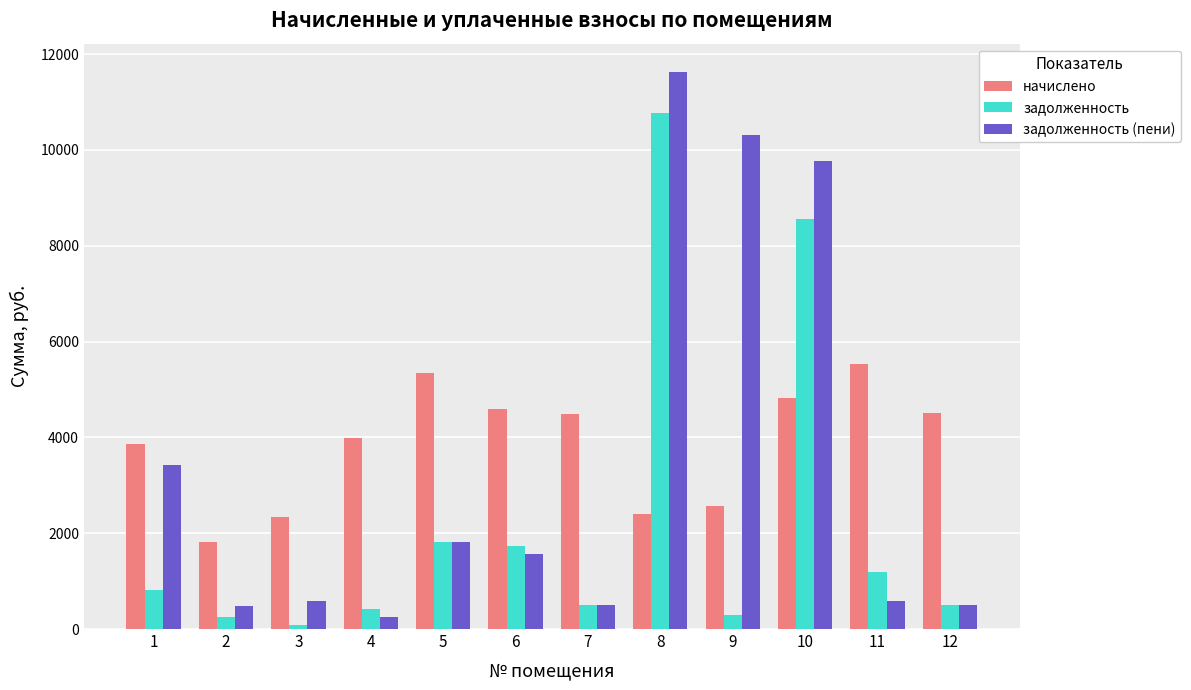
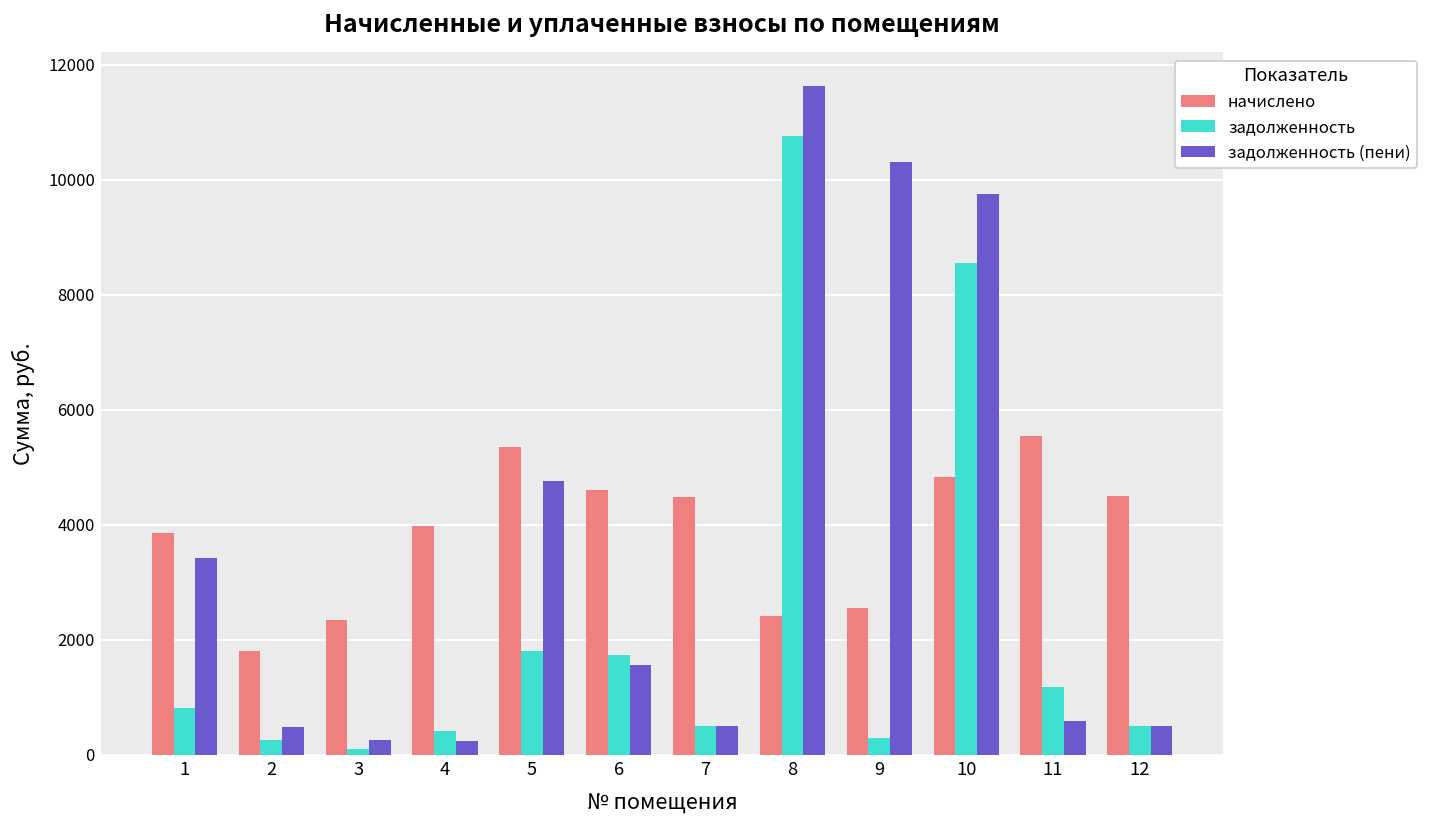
  {
    "начислено": {
      "1": 3900,
      "2": 1800,
      "3": 2300,
      "4": 4000,
      "5": 5300,
      "6": 4600,
      "7": 4500,
      "8": 2400,
      "9": 2600,
      "10": 4800,
      "11": 5500,
      "12": 4500
    },
    "задолженность": {
      "1": 800,
      "2": 300,
      "3": 100,
      "4": 400,
      "5": 1800,
      "6": 1700,
      "7": 500,
      "8": 10800,
      "9": 300,
      "10": 8600,
      "11": 1200,
      "12": 500
    },
    "задолженность (пени)": {
      "1": 3400,
      "2": 500,
-     "3": 600,
+     "3": 300,
      "4": 200,
-     "5": 1800,
+     "5": 4800,
      "6": 1600,
      "7": 500,
      "8": 11600,
      "9": 10300,
      "10": 9800,
      "11": 600,
      "12": 500
    }
  }
